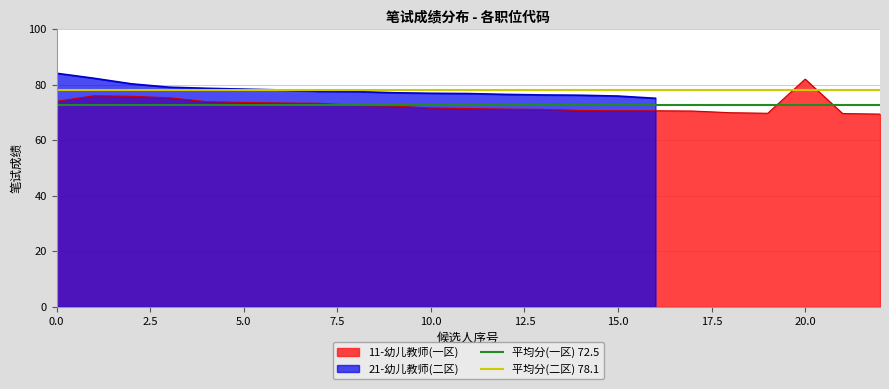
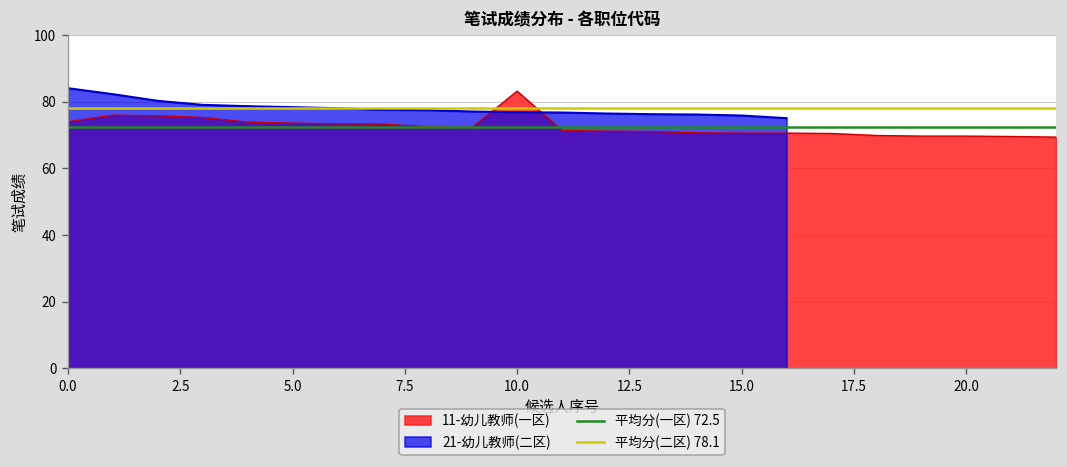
  {
    "11-幼儿教师(一区)": {
      "0.0": 74,
      "5.0": 74,
-     "10.0": 72,
+     "10.0": 83,
      "15.0": 71,
-     "20.0": 82
+     "20.0": 70
    },
    "21-幼儿教师(二区)": {
      "0.0": 84,
      "5.0": 78,
      "10.0": 77,
      "15.0": 76
    }
  }
